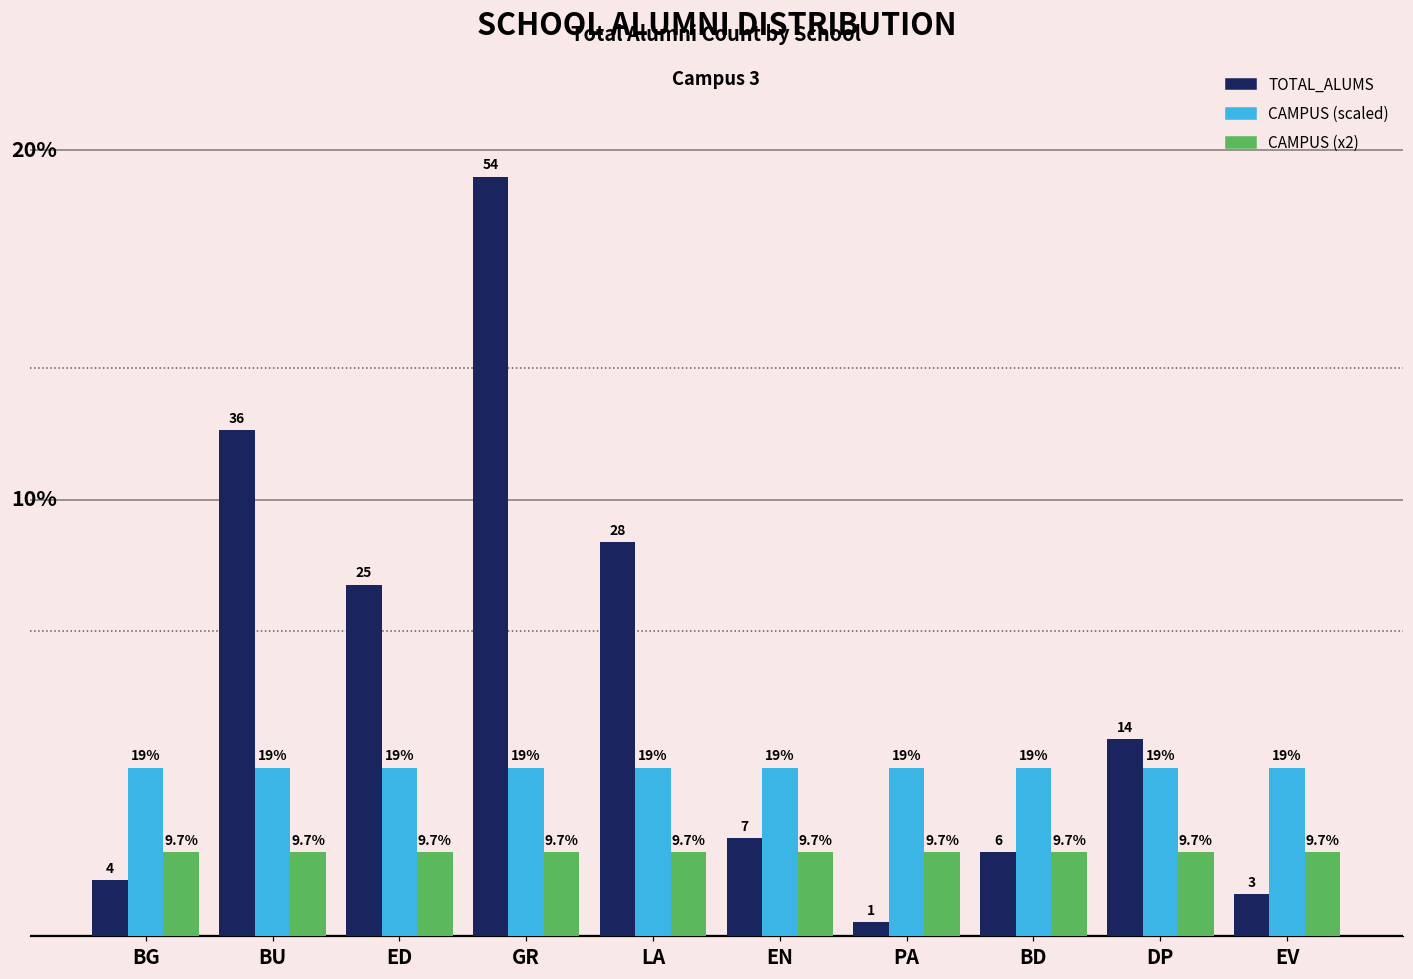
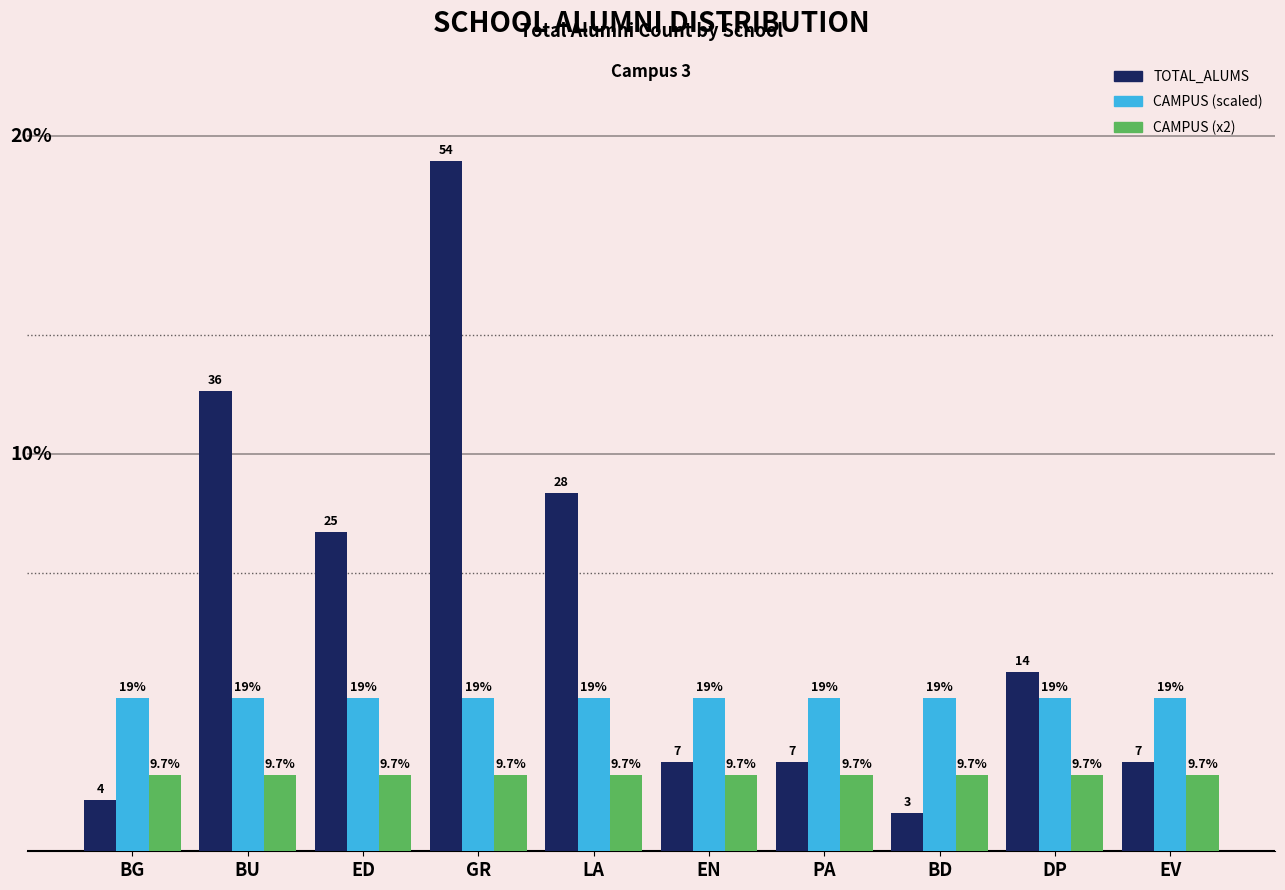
  {
    "TOTAL_ALUMS": {
      "BG": 4,
      "BU": 36,
      "ED": 25,
      "GR": 54,
      "LA": 28,
      "EN": 7,
-     "PA": 1,
-     "BD": 6,
+     "PA": 7,
+     "BD": 3,
      "DP": 14,
-     "EV": 3
+     "EV": 7
    }
  }
